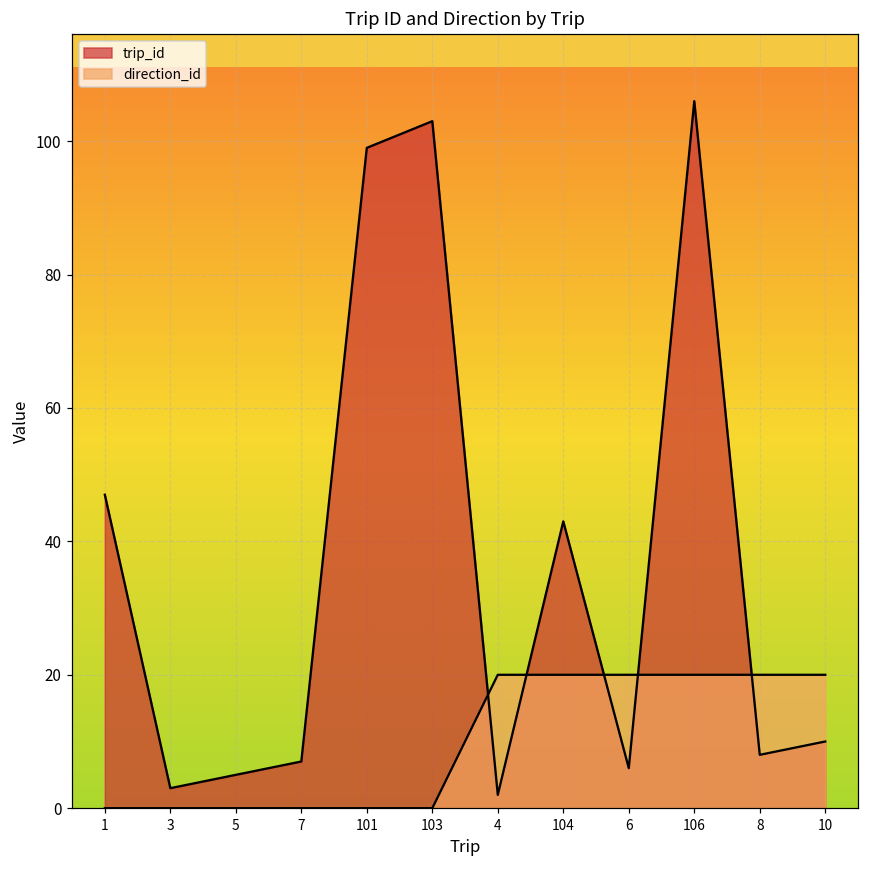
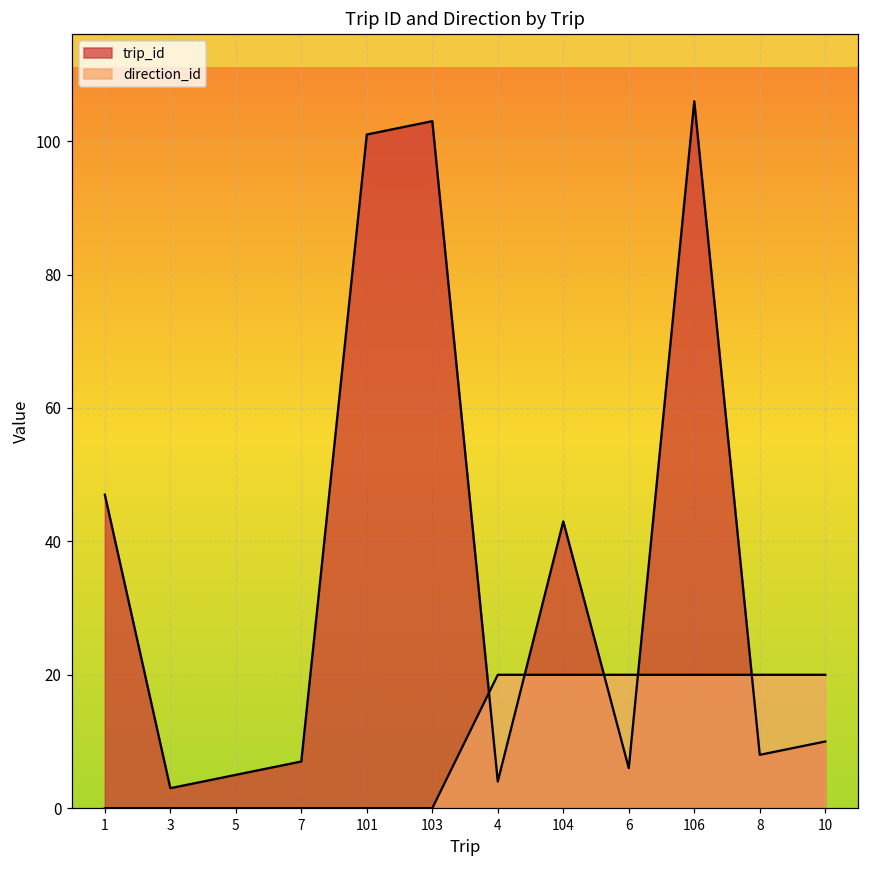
  {
    "trip_id": {
      "1": 47,
      "3": 3,
      "5": 5,
      "7": 7,
-     "101": 99,
+     "101": 101,
      "103": 103,
-     "4": 2,
+     "4": 4,
      "104": 43,
      "6": 6,
      "106": 106,
      "8": 8,
      "10": 10
    },
    "direction_id": {
      "1": 0,
      "3": 0,
      "5": 0,
      "7": 0,
      "101": 0,
      "103": 0,
      "4": 20,
      "104": 20,
      "6": 20,
      "106": 20,
      "8": 20,
      "10": 20
    }
  }
